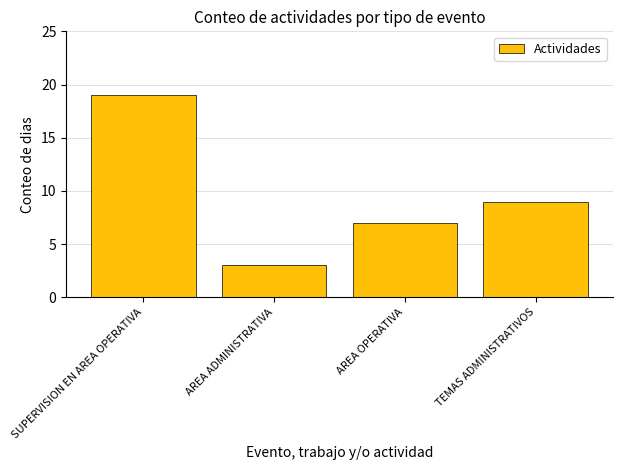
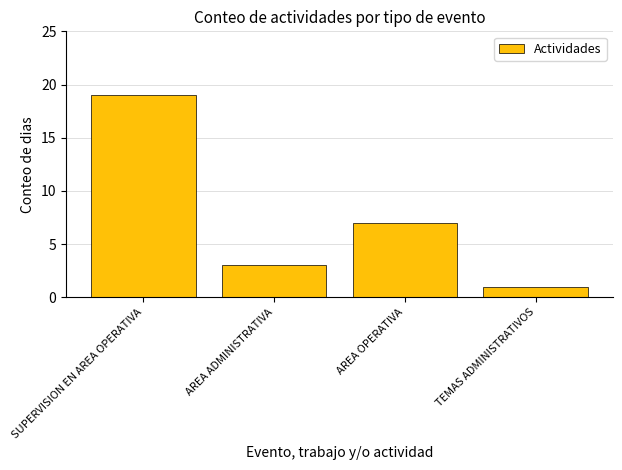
  {
    "SUPERVISION EN AREA OPERATIVA": 19,
    "AREA ADMINISTRATIVA": 3,
    "AREA OPERATIVA": 7,
-   "TEMAS ADMINISTRATIVOS": 9
+   "TEMAS ADMINISTRATIVOS": 1
  }
